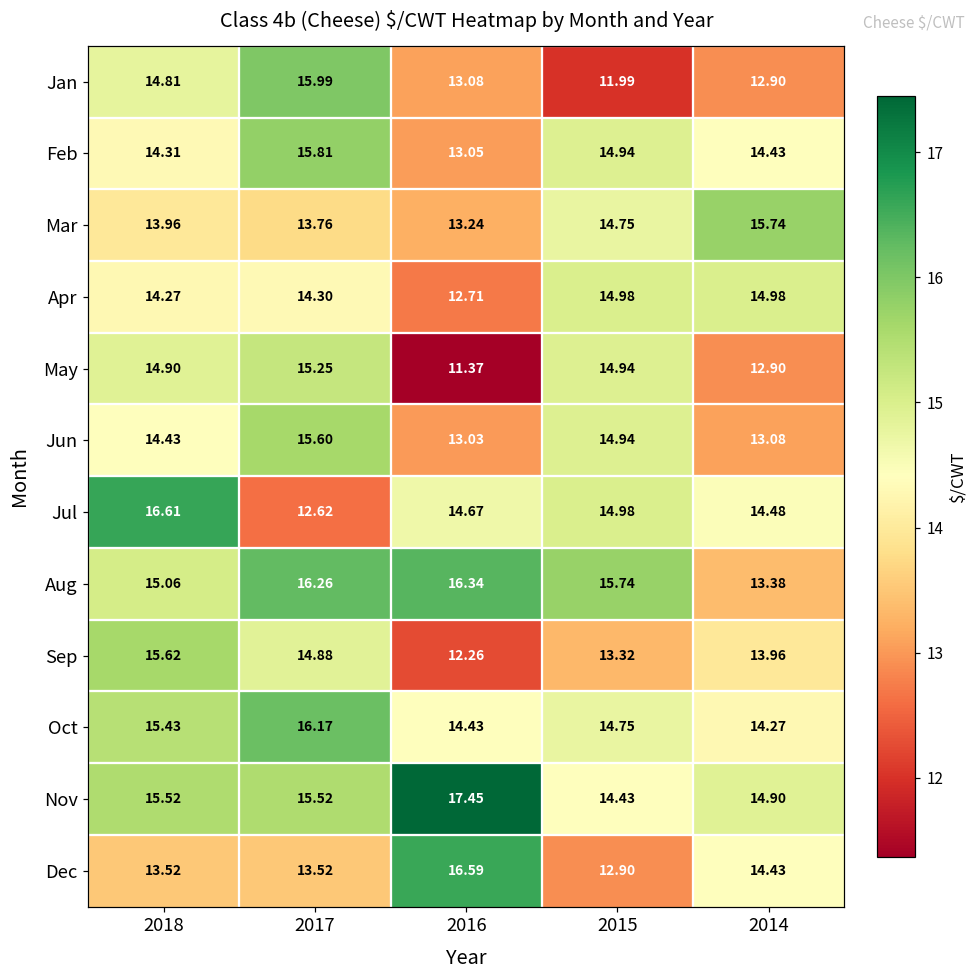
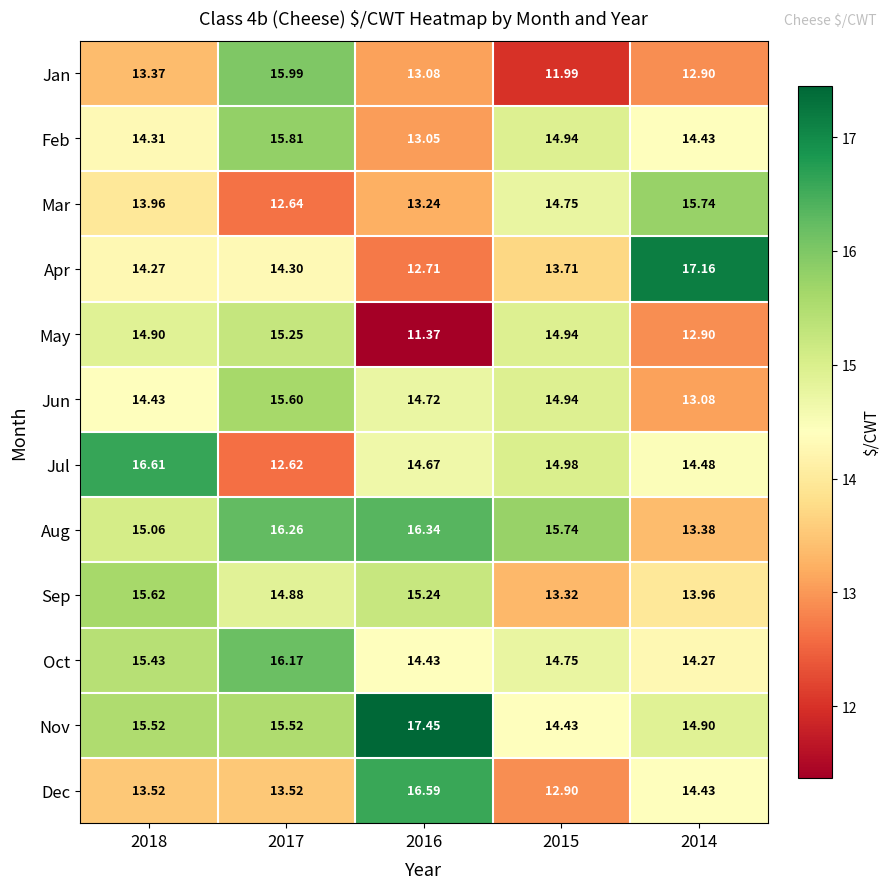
  {
    "Jan": {
-     "2018": 14.81,
+     "2018": 13.37,
      "2017": 15.99,
      "2016": 13.08,
      "2015": 11.99,
      "2014": 12.90
    },
    "Feb": {
      "2018": 14.31,
      "2017": 15.81,
      "2016": 13.05,
      "2015": 14.94,
      "2014": 14.43
    },
    "Mar": {
      "2018": 13.96,
-     "2017": 13.76,
+     "2017": 12.64,
      "2016": 13.24,
      "2015": 14.75,
      "2014": 15.74
    },
    "Apr": {
      "2018": 14.27,
      "2017": 14.30,
      "2016": 12.71,
-     "2015": 14.98,
-     "2014": 14.98
+     "2015": 13.71,
+     "2014": 17.16
    },
    "May": {
      "2018": 14.90,
      "2017": 15.25,
      "2016": 11.37,
      "2015": 14.94,
      "2014": 12.90
    },
    "Jun": {
      "2018": 14.43,
      "2017": 15.60,
-     "2016": 13.03,
+     "2016": 14.72,
      "2015": 14.94,
      "2014": 13.08
    },
    "Jul": {
      "2018": 16.61,
      "2017": 12.62,
      "2016": 14.67,
      "2015": 14.98,
      "2014": 14.48
    },
    "Aug": {
      "2018": 15.06,
      "2017": 16.26,
      "2016": 16.34,
      "2015": 15.74,
      "2014": 13.38
    },
    "Sep": {
      "2018": 15.62,
      "2017": 14.88,
-     "2016": 12.26,
+     "2016": 15.24,
      "2015": 13.32,
      "2014": 13.96
    },
    "Oct": {
      "2018": 15.43,
      "2017": 16.17,
      "2016": 14.43,
      "2015": 14.75,
      "2014": 14.27
    },
    "Nov": {
      "2018": 15.52,
      "2017": 15.52,
      "2016": 17.45,
      "2015": 14.43,
      "2014": 14.90
    },
    "Dec": {
      "2018": 13.52,
      "2017": 13.52,
      "2016": 16.59,
      "2015": 12.90,
      "2014": 14.43
    }
  }
